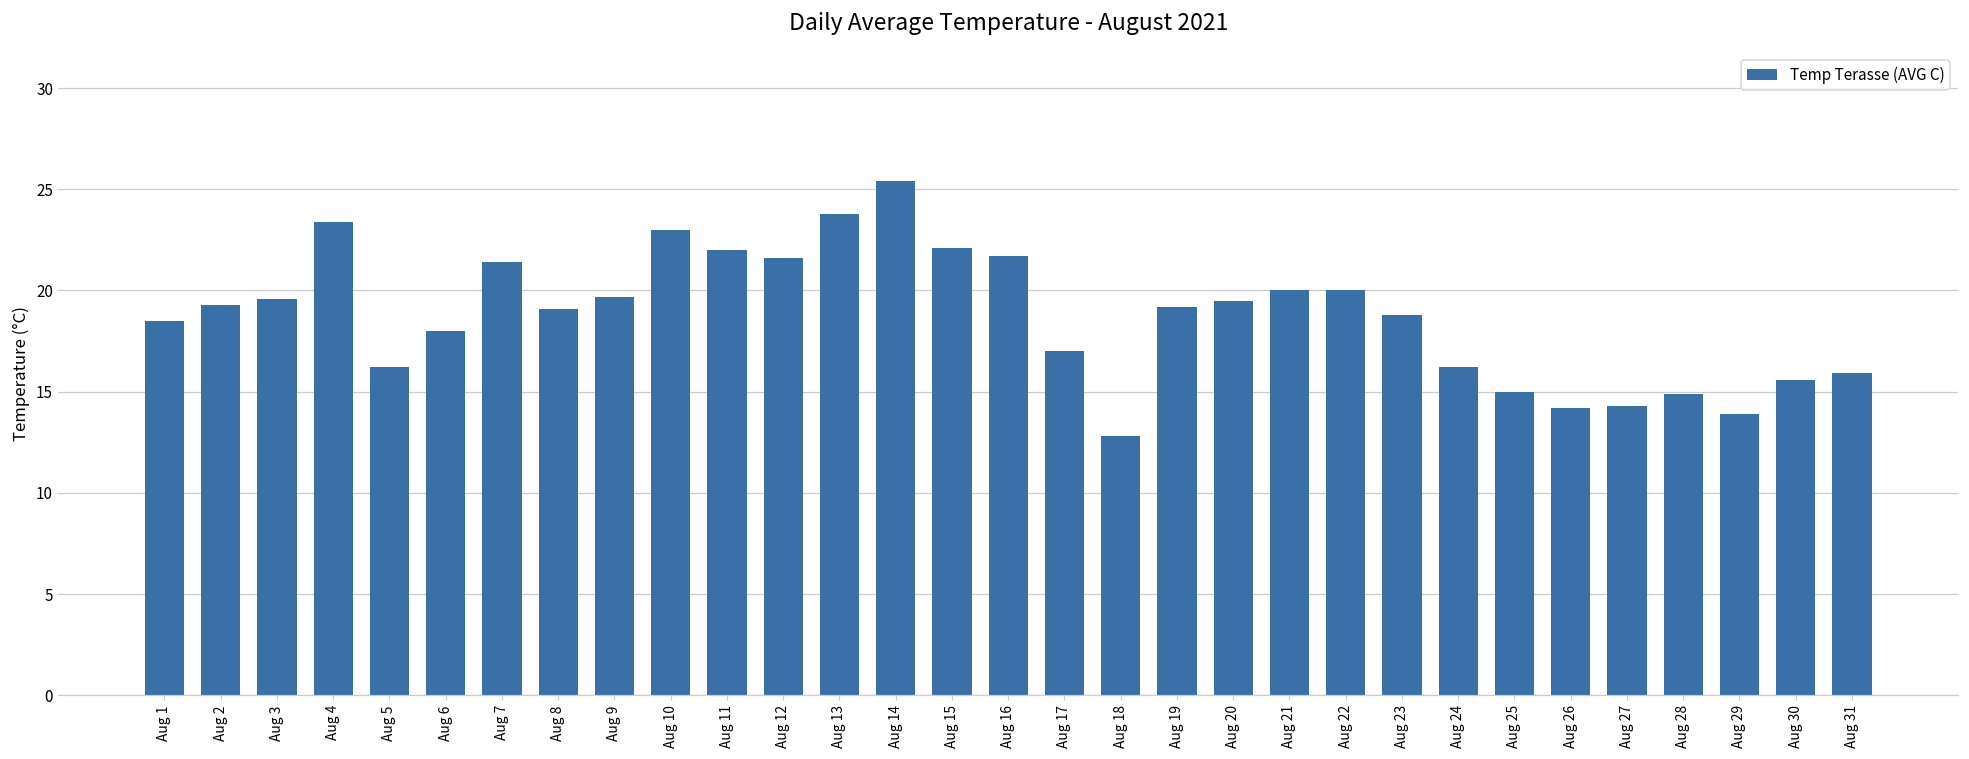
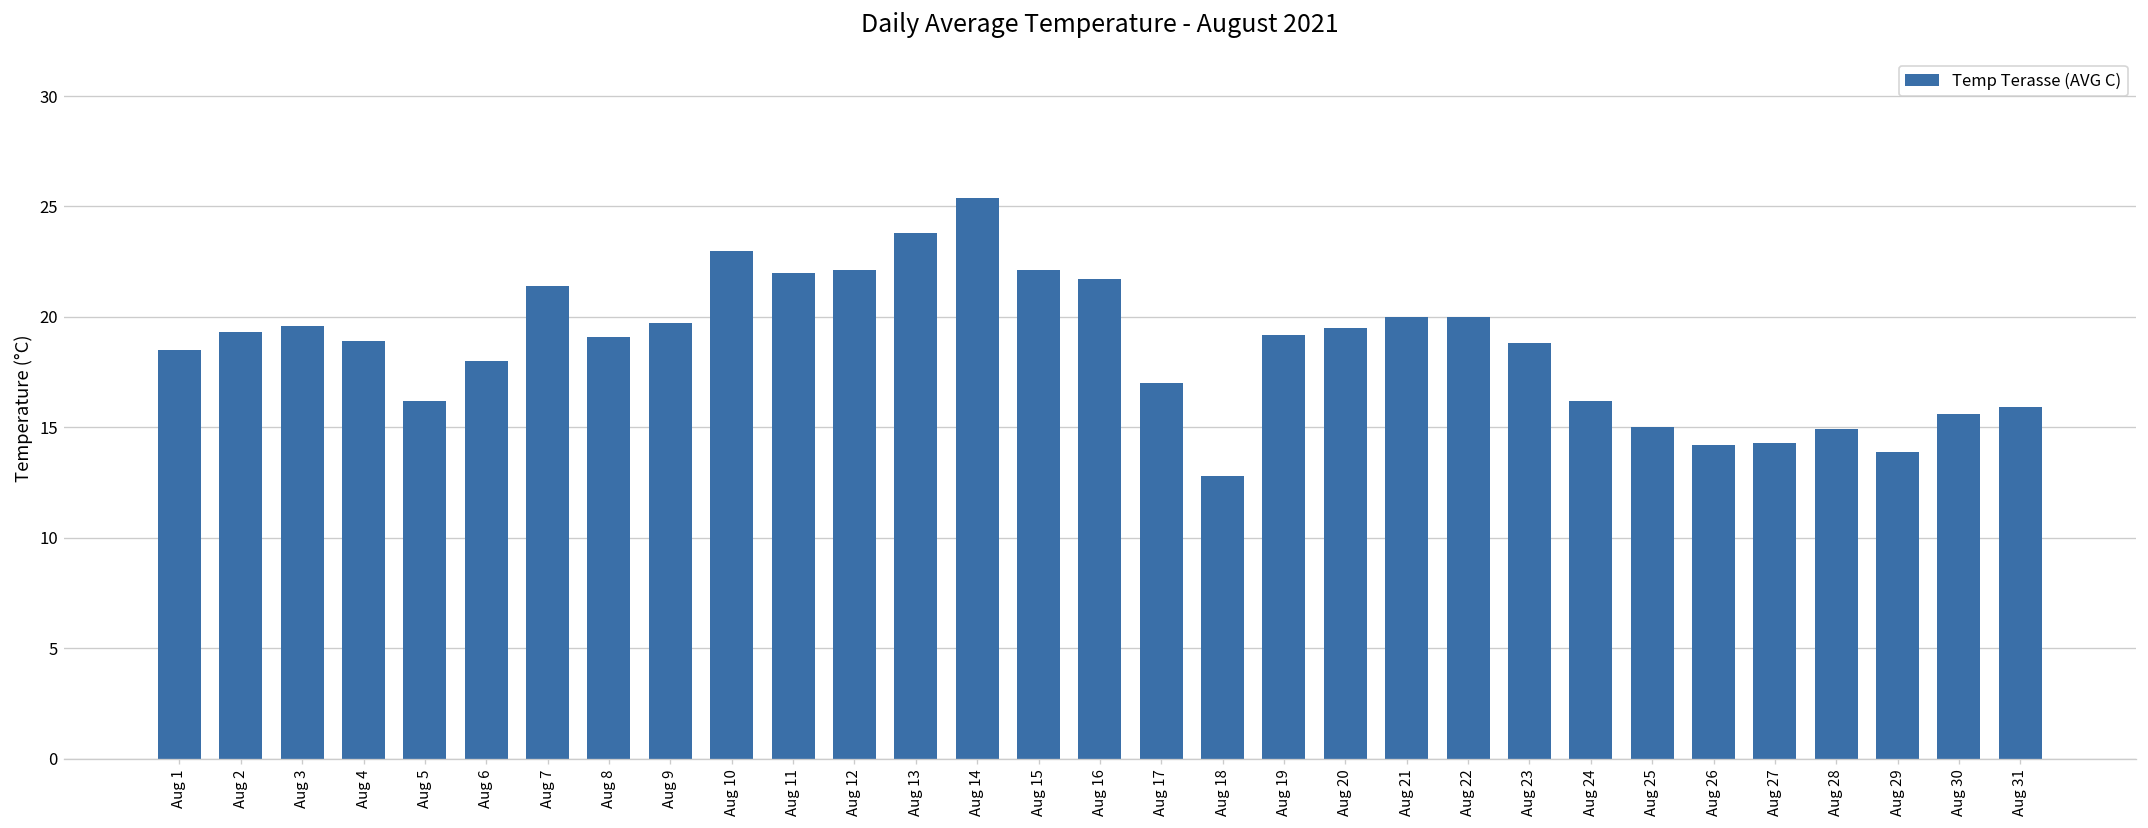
  {
    "Aug 1": 18.5,
    "Aug 2": 19.3,
    "Aug 3": 19.6,
-   "Aug 4": 23.4,
+   "Aug 4": 18.9,
    "Aug 5": 16.2,
    "Aug 6": 18.0,
    "Aug 7": 21.4,
    "Aug 8": 19.1,
    "Aug 9": 19.7,
    "Aug 10": 23.0,
    "Aug 11": 22.0,
-   "Aug 12": 21.6,
+   "Aug 12": 22.1,
    "Aug 13": 23.8,
    "Aug 14": 25.4,
    "Aug 15": 22.1,
    "Aug 16": 21.7,
    "Aug 17": 17.0,
    "Aug 18": 12.8,
    "Aug 19": 19.2,
    "Aug 20": 19.5,
    "Aug 21": 20.0,
    "Aug 22": 20.0,
    "Aug 23": 18.8,
    "Aug 24": 16.2,
    "Aug 25": 15.0,
    "Aug 26": 14.2,
    "Aug 27": 14.3,
    "Aug 28": 14.9,
    "Aug 29": 13.9,
    "Aug 30": 15.6,
    "Aug 31": 15.9
  }
